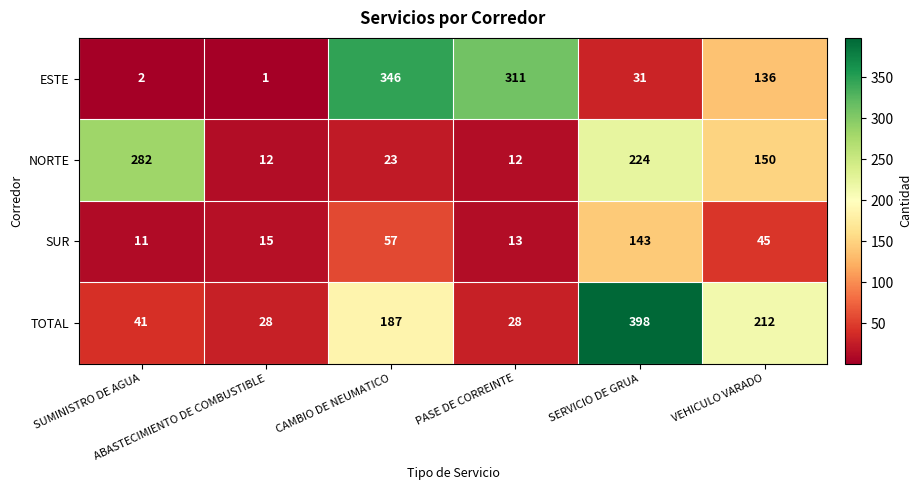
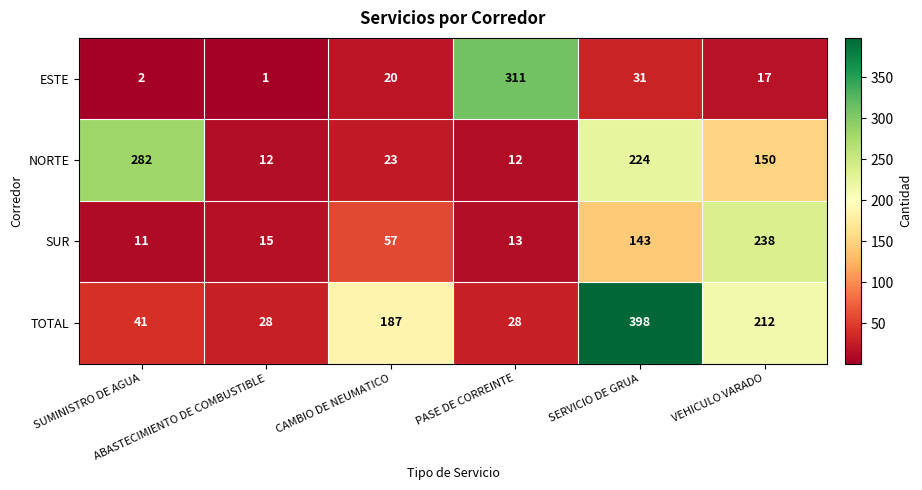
  {
    "ESTE": {
      "SUMINISTRO DE AGUA": 2,
      "ABASTECIMIENTO DE COMBUSTIBLE": 1,
-     "CAMBIO DE NEUMATICO": 346,
+     "CAMBIO DE NEUMATICO": 20,
      "PASE DE CORREINTE": 311,
      "SERVICIO DE GRUA": 31,
-     "VEHICULO VARADO": 136
+     "VEHICULO VARADO": 17
    },
    "NORTE": {
      "SUMINISTRO DE AGUA": 282,
      "ABASTECIMIENTO DE COMBUSTIBLE": 12,
      "CAMBIO DE NEUMATICO": 23,
      "PASE DE CORREINTE": 12,
      "SERVICIO DE GRUA": 224,
      "VEHICULO VARADO": 150
    },
    "SUR": {
      "SUMINISTRO DE AGUA": 11,
      "ABASTECIMIENTO DE COMBUSTIBLE": 15,
      "CAMBIO DE NEUMATICO": 57,
      "PASE DE CORREINTE": 13,
      "SERVICIO DE GRUA": 143,
-     "VEHICULO VARADO": 45
+     "VEHICULO VARADO": 238
    },
    "TOTAL": {
      "SUMINISTRO DE AGUA": 41,
      "ABASTECIMIENTO DE COMBUSTIBLE": 28,
      "CAMBIO DE NEUMATICO": 187,
      "PASE DE CORREINTE": 28,
      "SERVICIO DE GRUA": 398,
      "VEHICULO VARADO": 212
    }
  }
